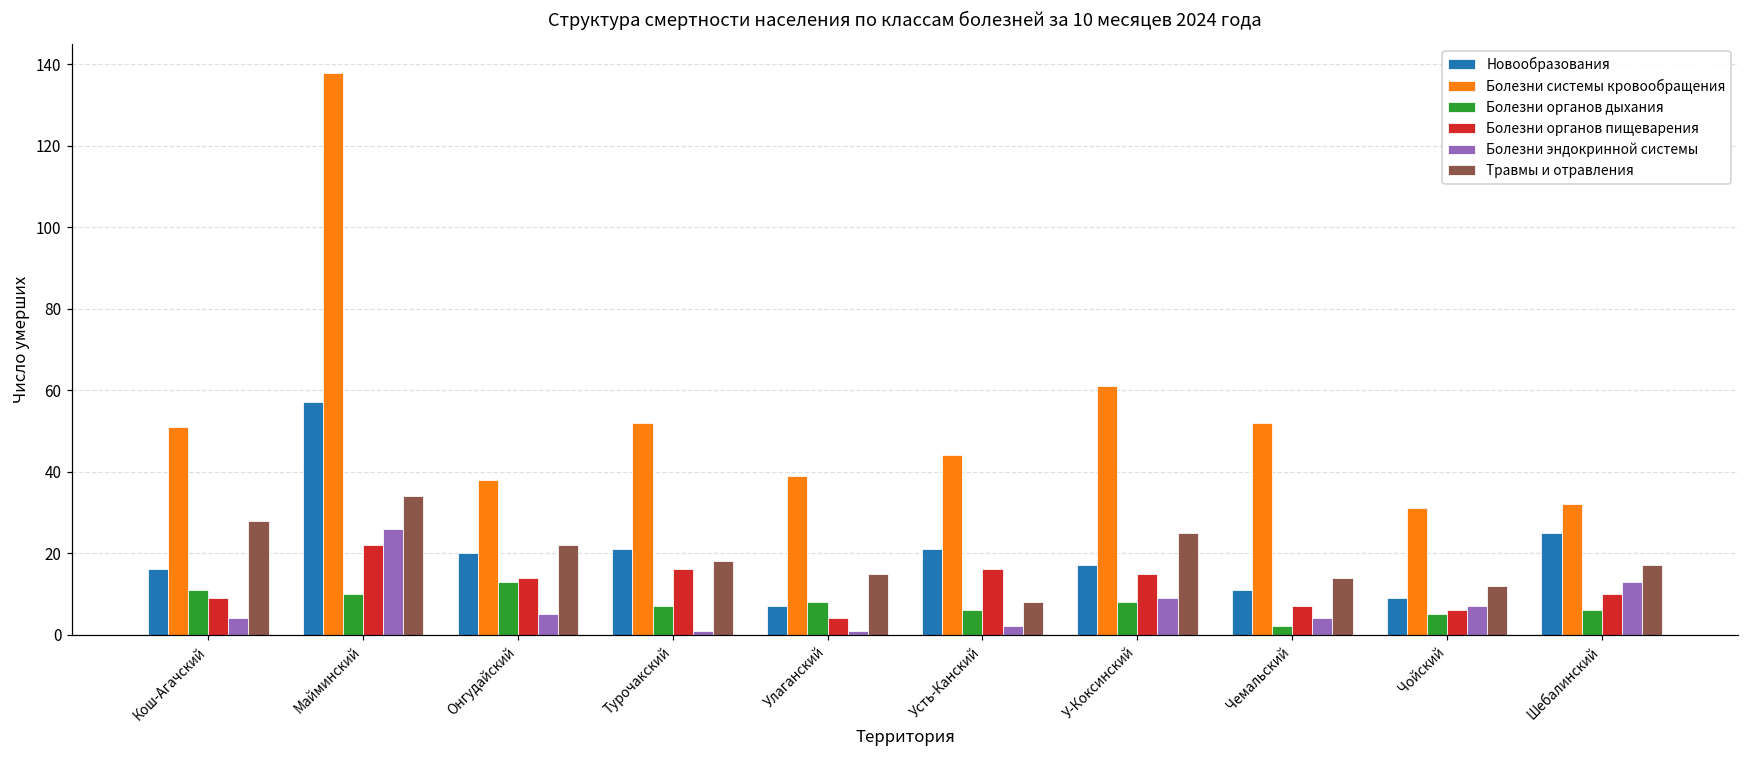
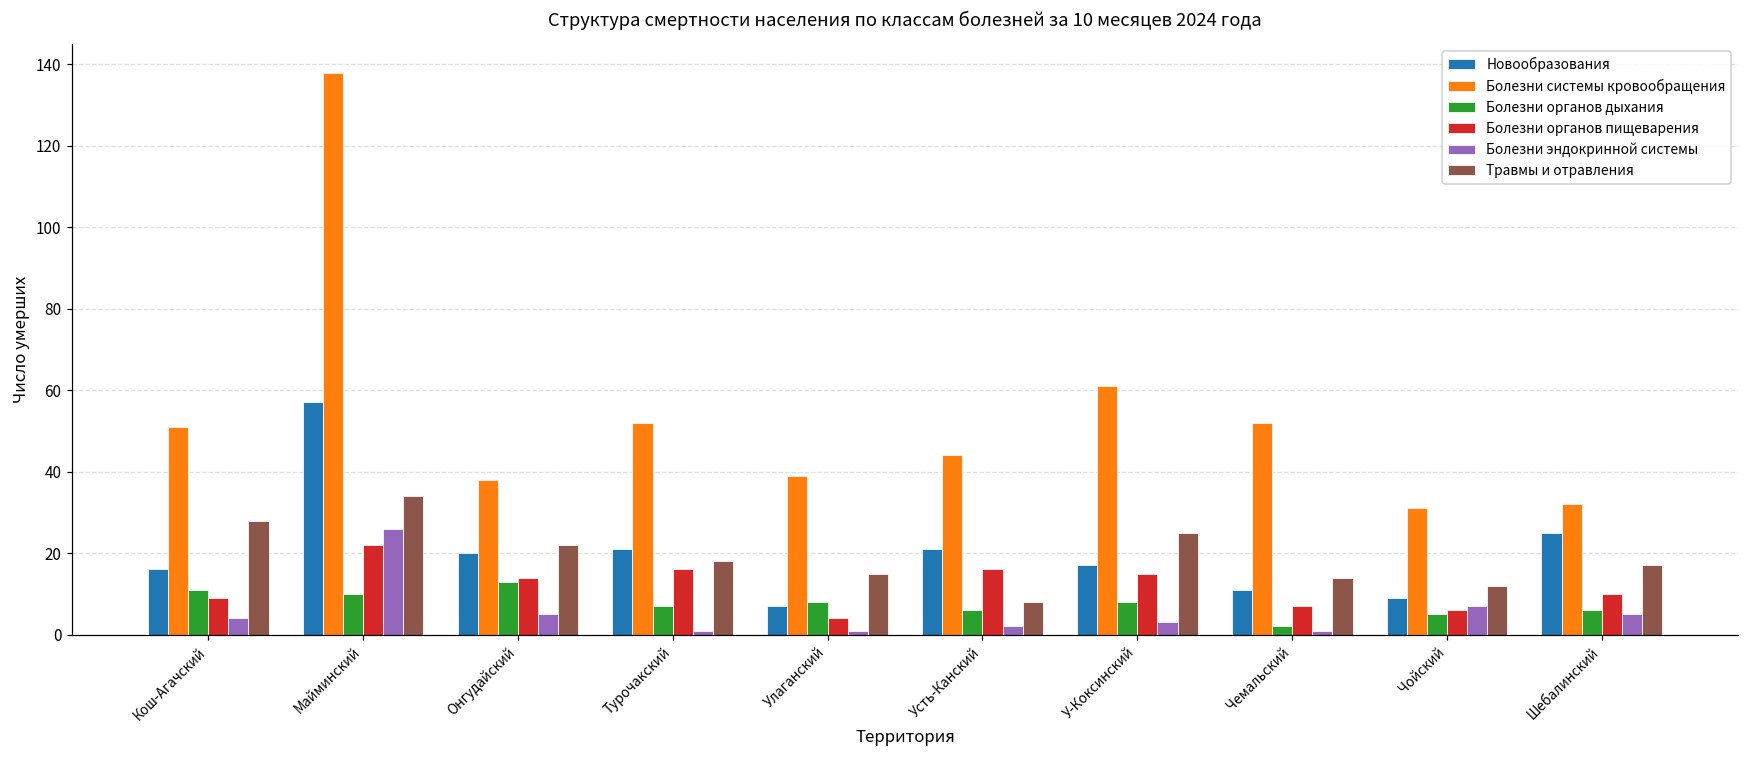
  {
    "Новообразования": {
      "Кош-Агачский": 16,
      "Майминский": 57,
      "Онгудайский": 20,
      "Турочакский": 21,
      "Улаганский": 7,
      "Усть-Канский": 21,
      "У-Коксинский": 17,
      "Чемальский": 11,
      "Чойский": 9,
      "Шебалинский": 25
    },
    "Болезни системы кровообращения": {
      "Кош-Агачский": 51,
      "Майминский": 138,
      "Онгудайский": 38,
      "Турочакский": 52,
      "Улаганский": 39,
      "Усть-Канский": 44,
      "У-Коксинский": 61,
      "Чемальский": 52,
      "Чойский": 31,
      "Шебалинский": 32
    },
    "Болезни органов дыхания": {
      "Кош-Агачский": 11,
      "Майминский": 10,
      "Онгудайский": 13,
      "Турочакский": 7,
      "Улаганский": 8,
      "Усть-Канский": 6,
      "У-Коксинский": 8,
      "Чемальский": 2,
      "Чойский": 5,
      "Шебалинский": 6
    },
    "Болезни органов пищеварения": {
      "Кош-Агачский": 9,
      "Майминский": 22,
      "Онгудайский": 14,
      "Турочакский": 16,
      "Улаганский": 4,
      "Усть-Канский": 16,
      "У-Коксинский": 15,
      "Чемальский": 7,
      "Чойский": 6,
      "Шебалинский": 10
    },
    "Болезни эндокринной системы": {
      "Кош-Агачский": 4,
      "Майминский": 26,
      "Онгудайский": 5,
      "Турочакский": 1,
      "Улаганский": 1,
      "Усть-Канский": 2,
-     "У-Коксинский": 9,
-     "Чемальский": 4,
+     "У-Коксинский": 3,
+     "Чемальский": 1,
      "Чойский": 7,
-     "Шебалинский": 13
+     "Шебалинский": 5
    },
    "Травмы и отравления": {
      "Кош-Агачский": 28,
      "Майминский": 34,
      "Онгудайский": 22,
      "Турочакский": 18,
      "Улаганский": 15,
      "Усть-Канский": 8,
      "У-Коксинский": 25,
      "Чемальский": 14,
      "Чойский": 12,
      "Шебалинский": 17
    }
  }
